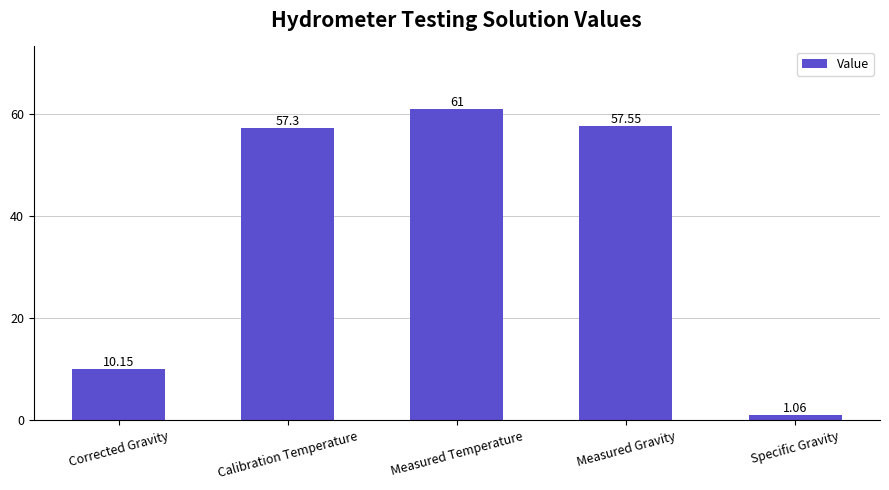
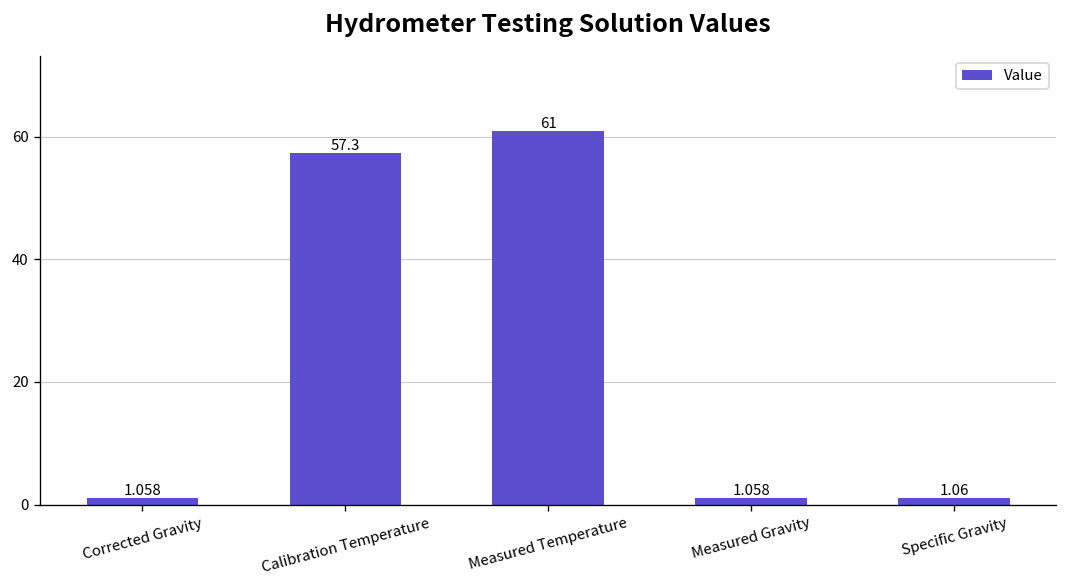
  {
-   "Corrected Gravity": 10.15,
+   "Corrected Gravity": 1.058,
    "Calibration Temperature": 57.3,
    "Measured Temperature": 61,
-   "Measured Gravity": 57.55,
+   "Measured Gravity": 1.058,
    "Specific Gravity": 1.06
  }
